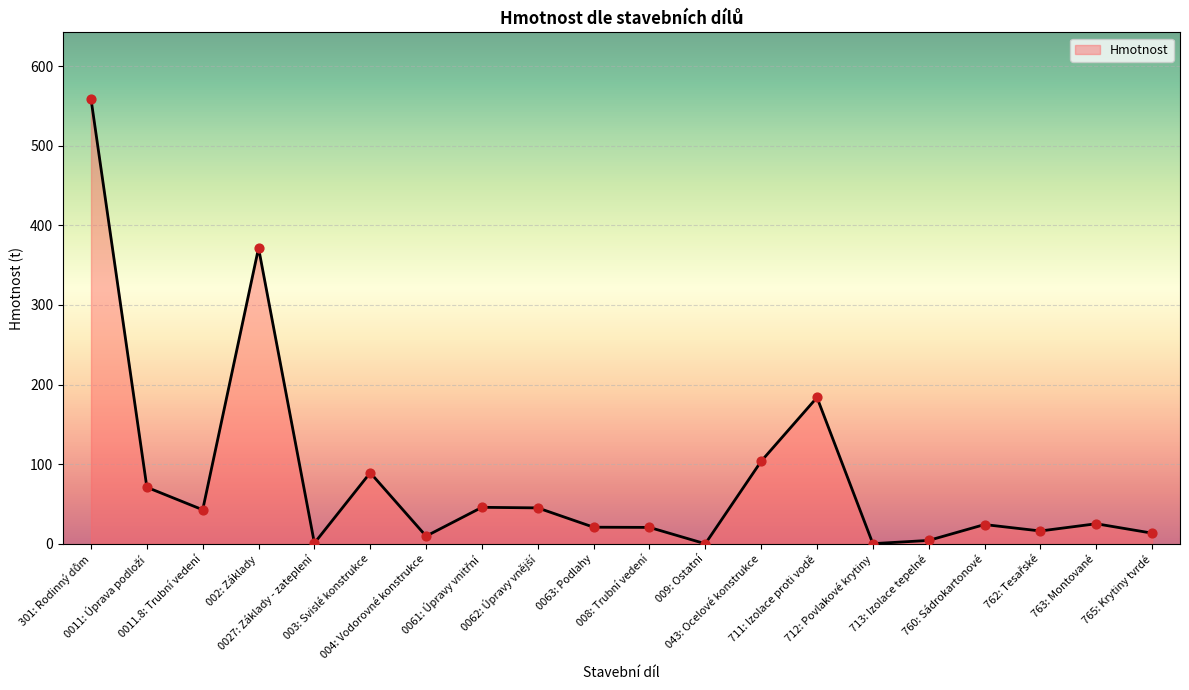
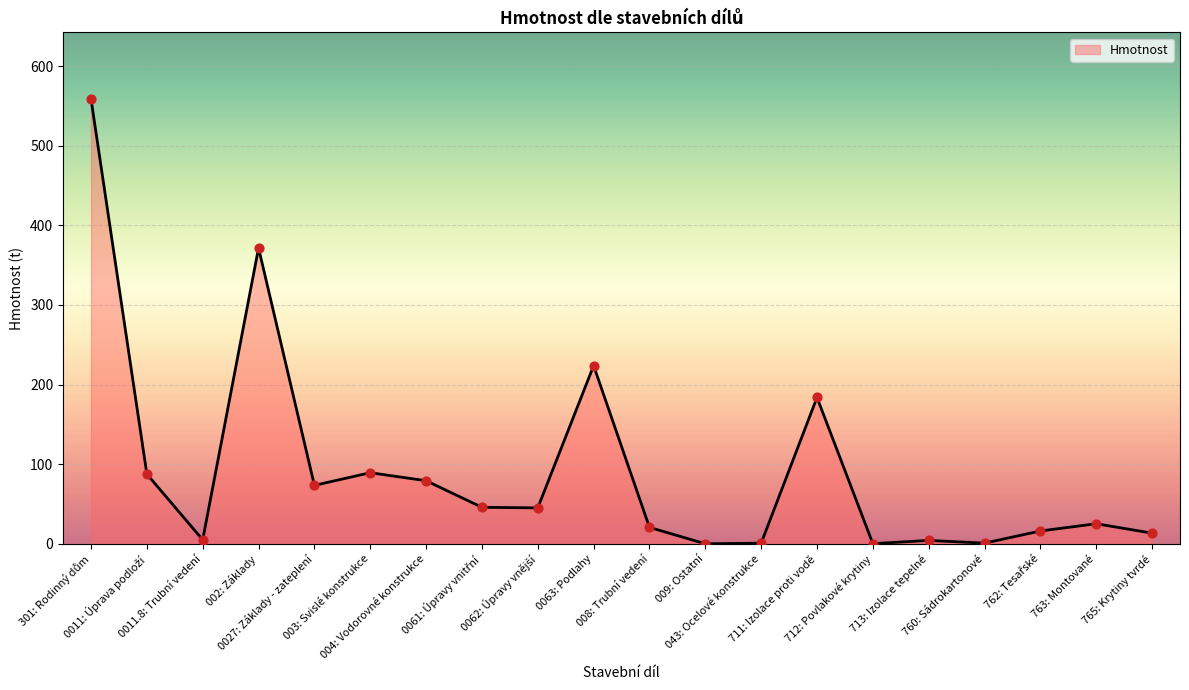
  {
    "301: Rodinný dům": 560,
-   "0011: Úprava podloží": 70,
-   "0011.8: Trubní vedení": 40,
+   "0011: Úprava podloží": 90,
+   "0011.8: Trubní vedení": 0,
    "002: Základy": 370,
-   "0027: Základy - zateplení": 0,
+   "0027: Základy - zateplení": 70,
    "003: Svislé konstrukce": 90,
-   "004: Vodorovné konstrukce": 10,
+   "004: Vodorovné konstrukce": 80,
    "0061: Úpravy vnitřní": 50,
    "0062: Úpravy vnější": 50,
-   "0063: Podlahy": 20,
+   "0063: Podlahy": 220,
    "008: Trubní vedení": 20,
    "009: Ostatní": 0,
-   "043: Ocelové konstrukce": 100,
+   "043: Ocelové konstrukce": 0,
    "711: Izolace proti vodě": 180,
    "712: Povlakové krytiny": 0,
    "713: Izolace tepelné": 0,
-   "760: Sádrokartonové": 20,
+   "760: Sádrokartonové": 0,
    "762: Tesařské": 20,
    "763: Montované": 30,
    "765: Krytiny tvrdé": 10
  }
